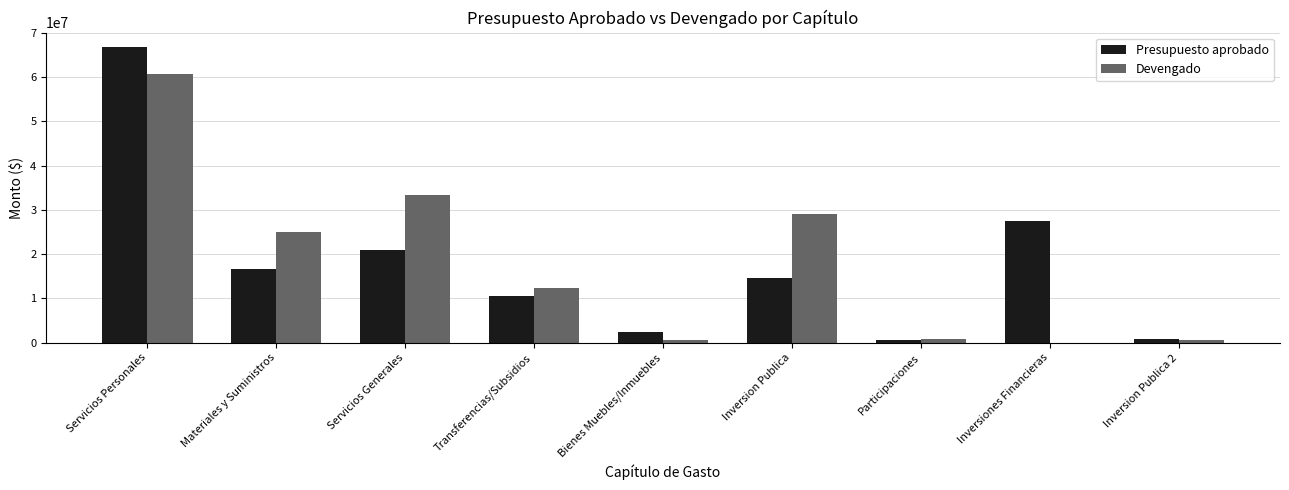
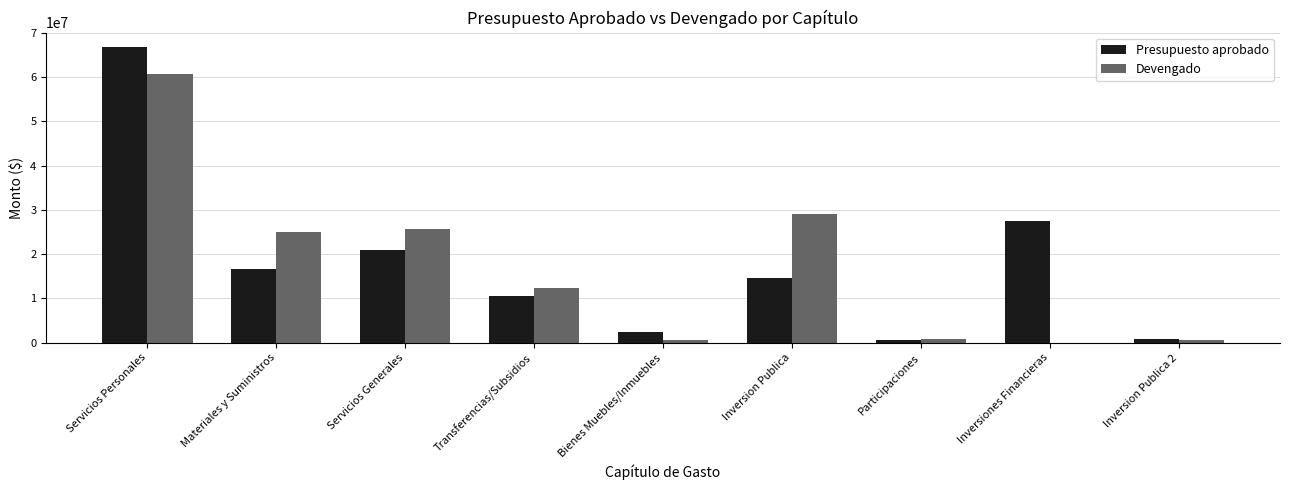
  {
    "Presupuesto aprobado": {
      "Servicios Personales": 67000000,
      "Materiales y Suministros": 17000000,
      "Servicios Generales": 21000000,
      "Transferencias/Subsidios": 11000000,
      "Bienes Muebles/Inmuebles": 2000000,
      "Inversion Publica": 15000000,
      "Participaciones": 1000000,
      "Inversiones Financieras": 27000000,
      "Inversion Publica 2": 1000000
    },
    "Devengado": {
      "Servicios Personales": 61000000,
      "Materiales y Suministros": 25000000,
-     "Servicios Generales": 33000000,
+     "Servicios Generales": 26000000,
      "Transferencias/Subsidios": 12000000,
      "Bienes Muebles/Inmuebles": 1000000,
      "Inversion Publica": 29000000,
      "Participaciones": 1000000,
      "Inversiones Financieras": 0,
      "Inversion Publica 2": 1000000
    }
  }
